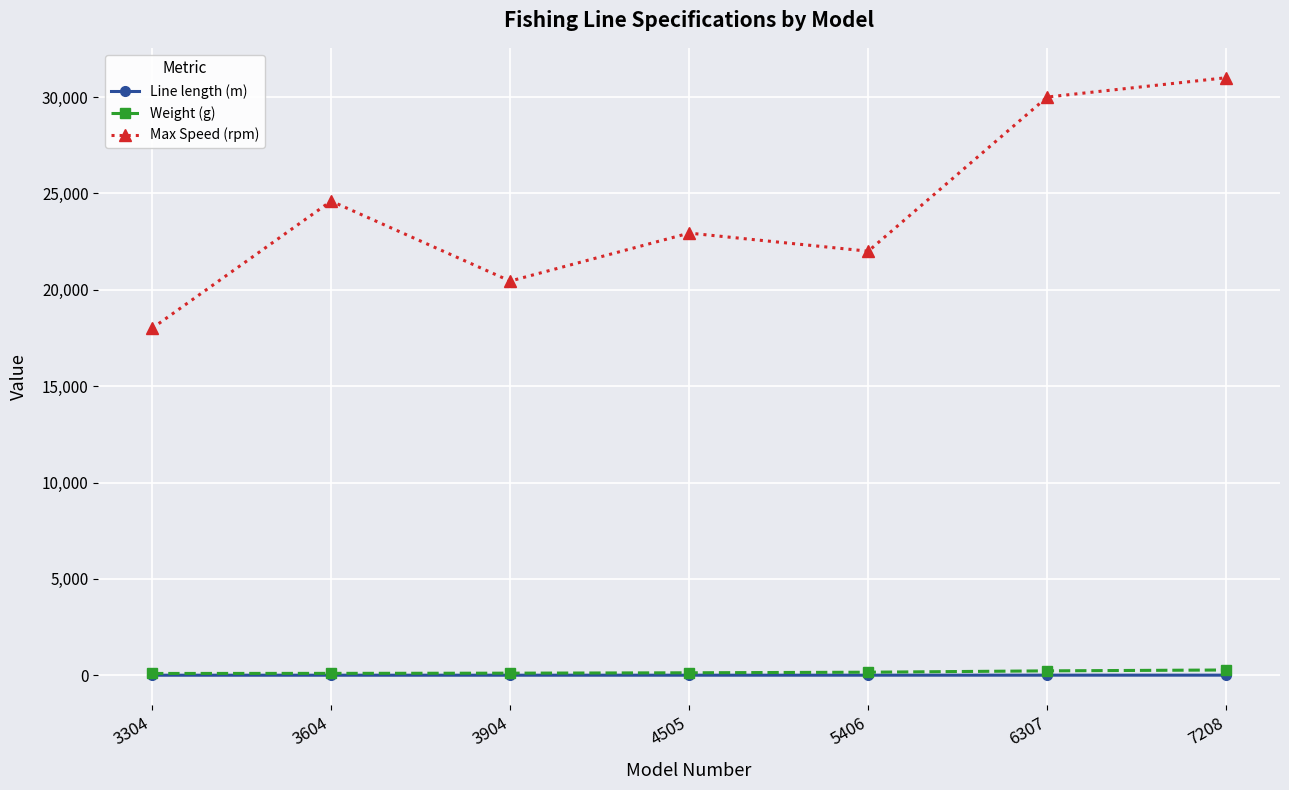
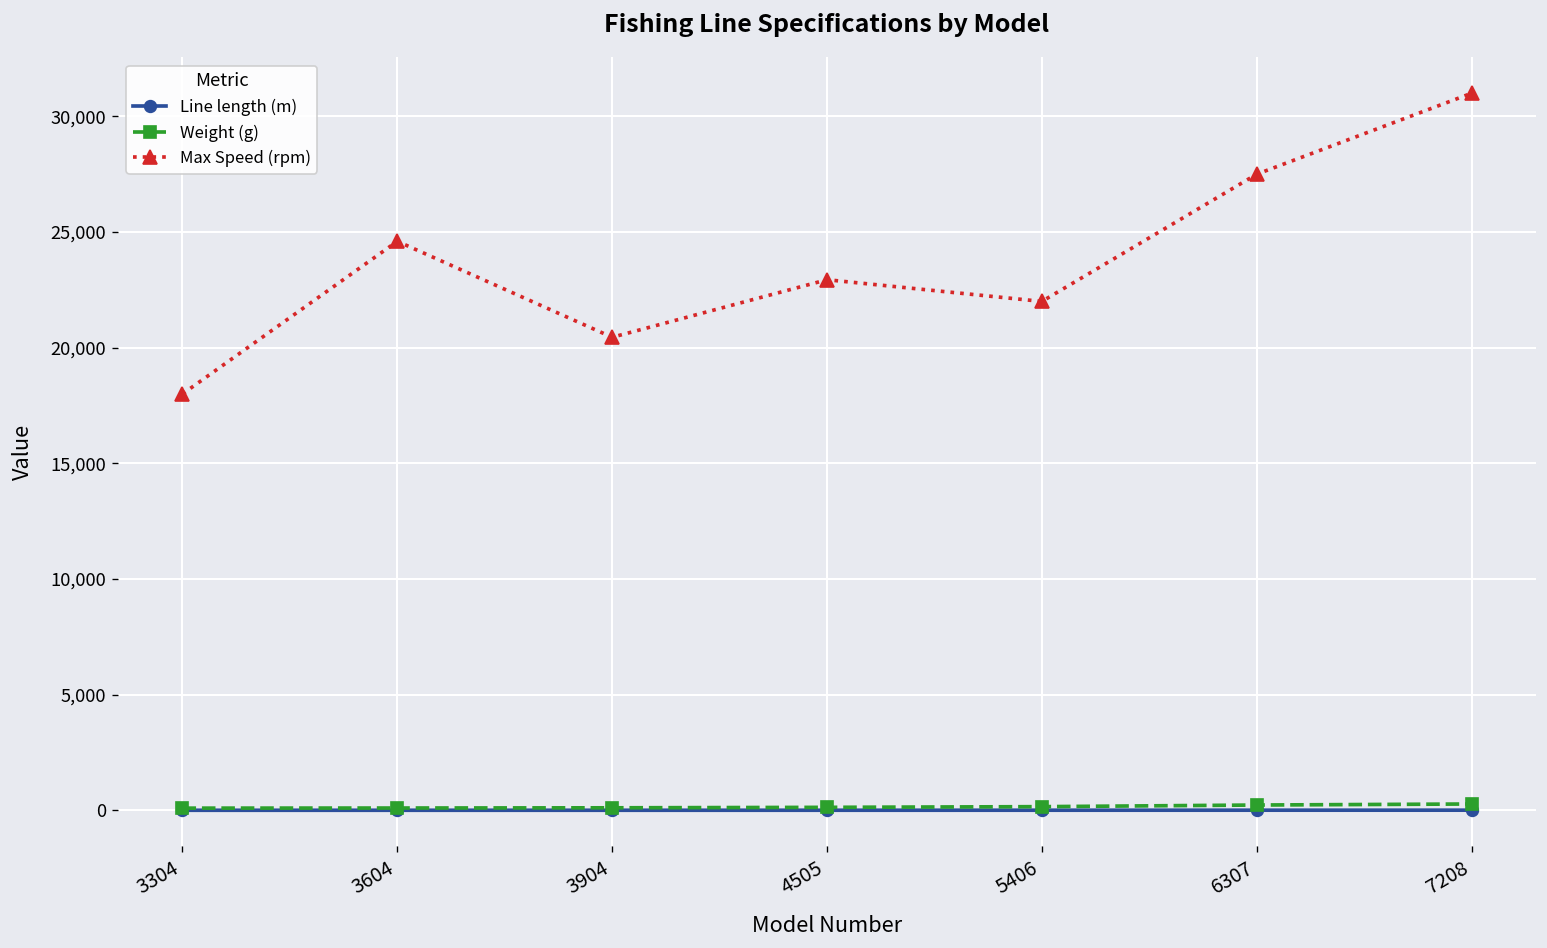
  {
    "Line length (m)": {
      "5406": "0",
      "6307": "0",
      "7208": "0"
    },
    "Weight (g)": {
      "5406": "200",
      "6307": "200",
      "7208": "300"
    },
    "Max Speed (rpm)": {
      "3304": "18,000",
      "3604": "24,600",
      "3904": "20,500",
      "4505": "22,900",
      "5406": "22,000",
-     "6307": "30,000",
+     "6307": "27,500",
      "7208": "31,000"
    }
  }
